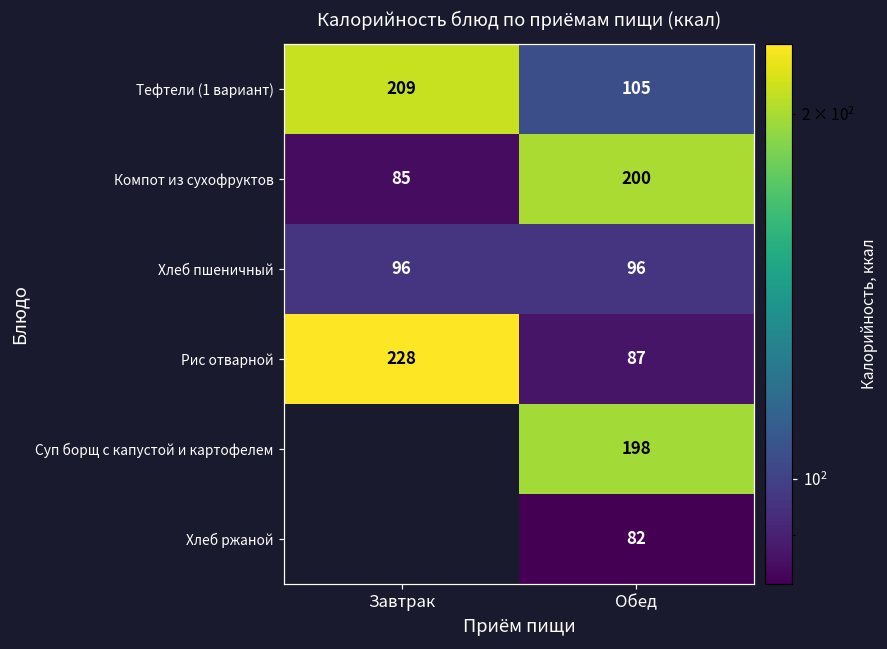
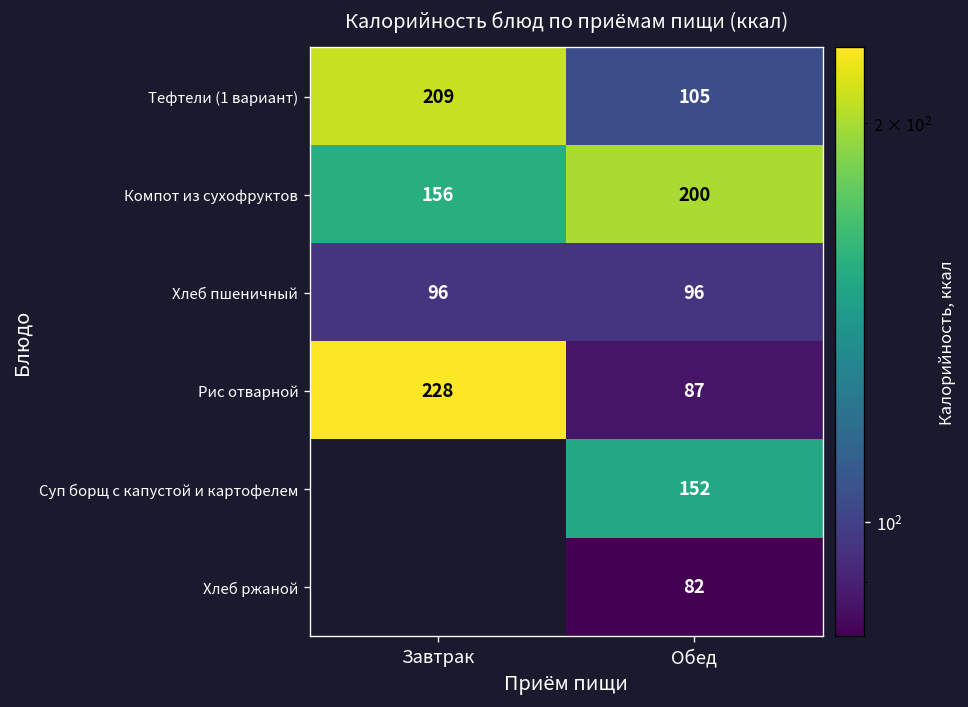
  {
    "Тефтели (1 вариант)": {
      "Завтрак": 209,
      "Обед": 105
    },
    "Компот из сухофруктов": {
-     "Завтрак": 85,
+     "Завтрак": 156,
      "Обед": 200
    },
    "Хлеб пшеничный": {
      "Завтрак": 96,
      "Обед": 96
    },
    "Рис отварной": {
      "Завтрак": 228,
      "Обед": 87
    },
    "Суп борщ с капустой и картофелем": {
-     "Обед": 198
+     "Обед": 152
    },
    "Хлеб ржаной": {
      "Обед": 82
    }
  }
